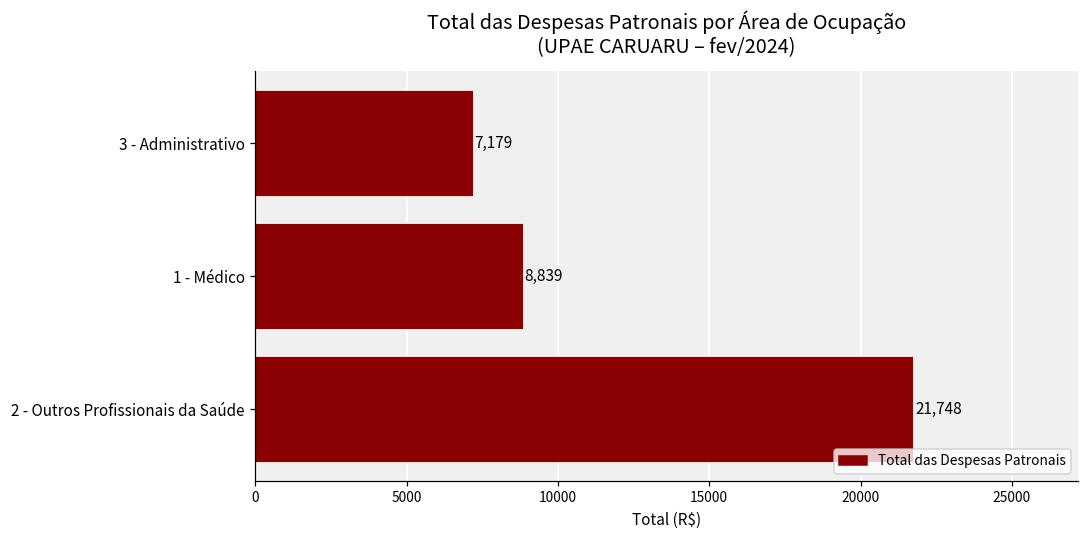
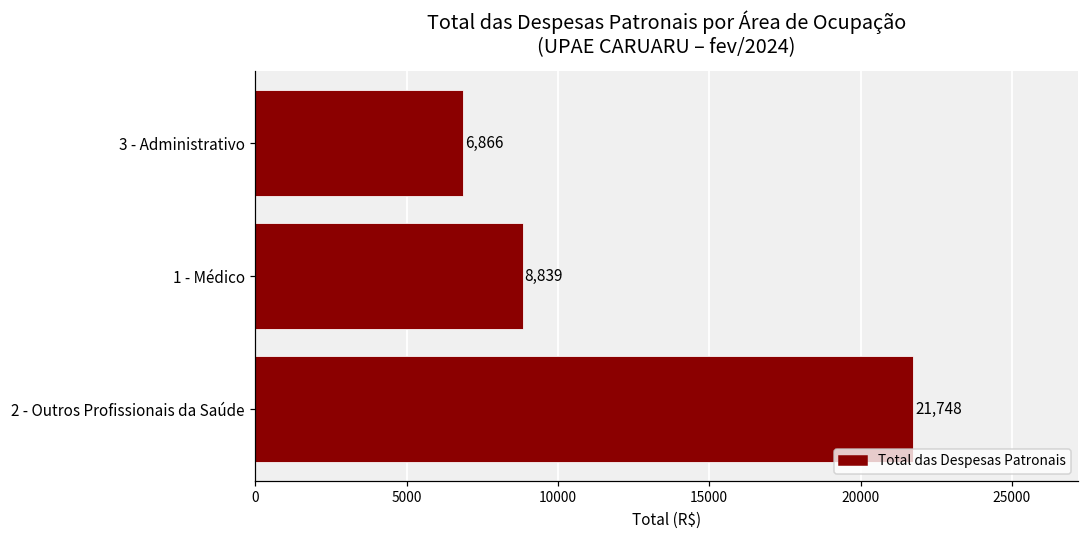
  {
-   "3 - Administrativo": "7,179",
+   "3 - Administrativo": "6,866",
    "1 - Médico": "8,839",
    "2 - Outros Profissionais da Saúde": "21,748"
  }
